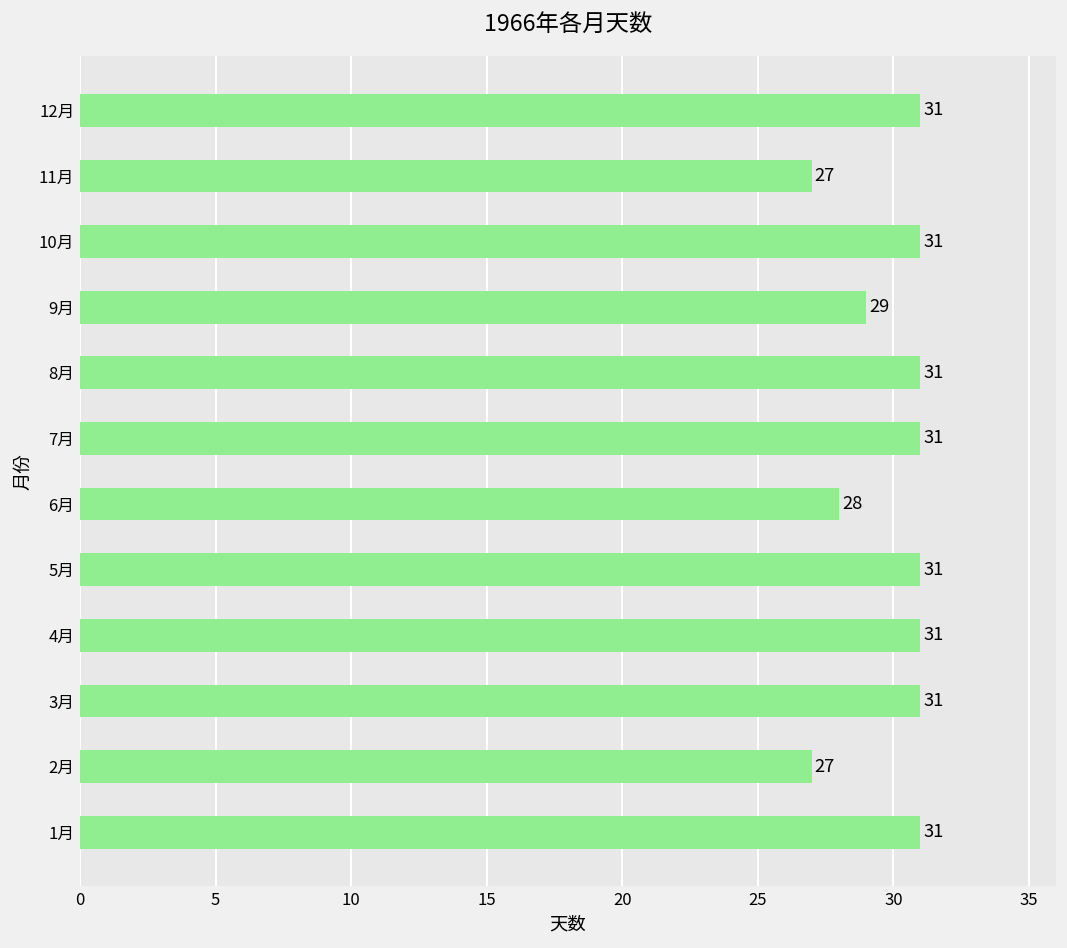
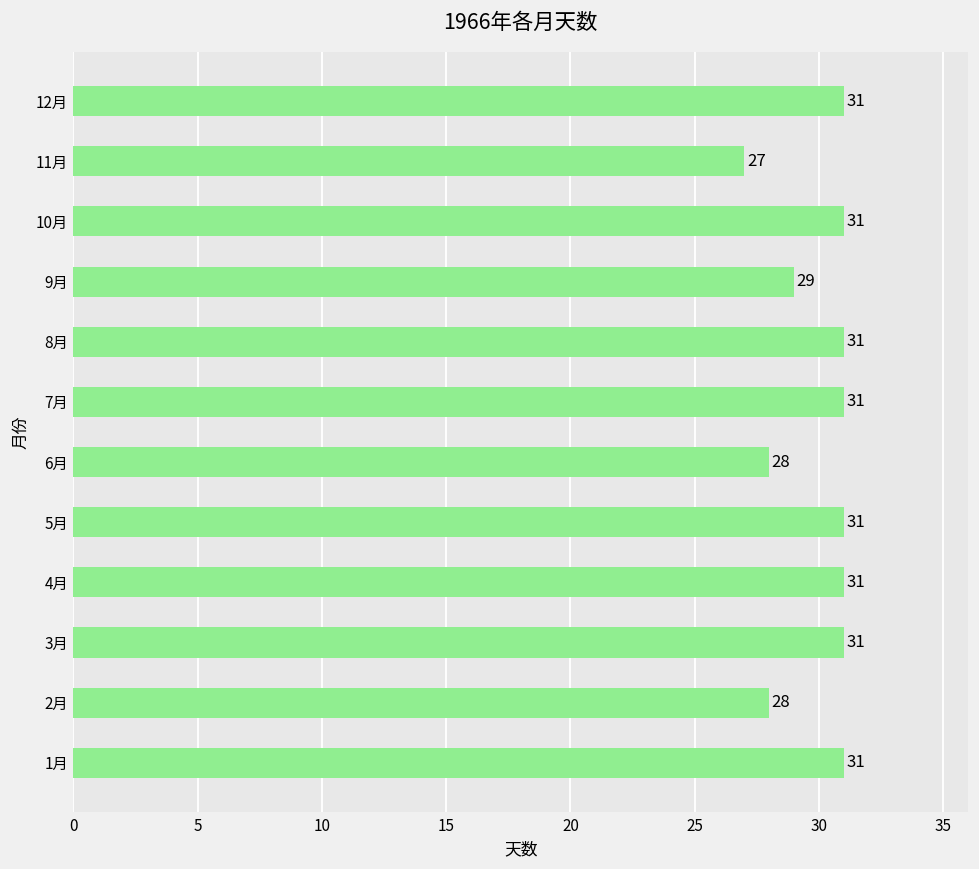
  {
    "12月": 31,
    "11月": 27,
    "10月": 31,
    "9月": 29,
    "8月": 31,
    "7月": 31,
    "6月": 28,
    "5月": 31,
    "4月": 31,
    "3月": 31,
-   "2月": 27,
+   "2月": 28,
    "1月": 31
  }
